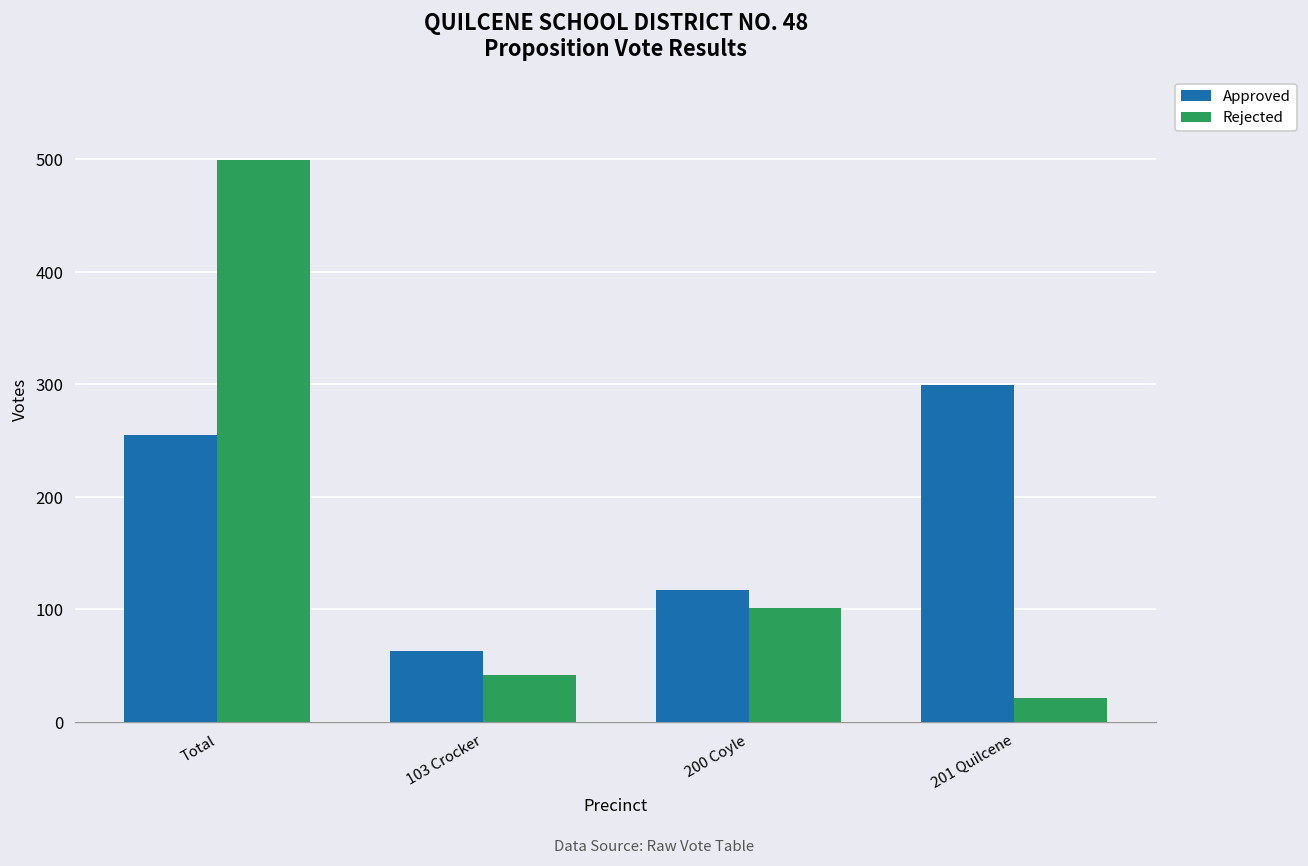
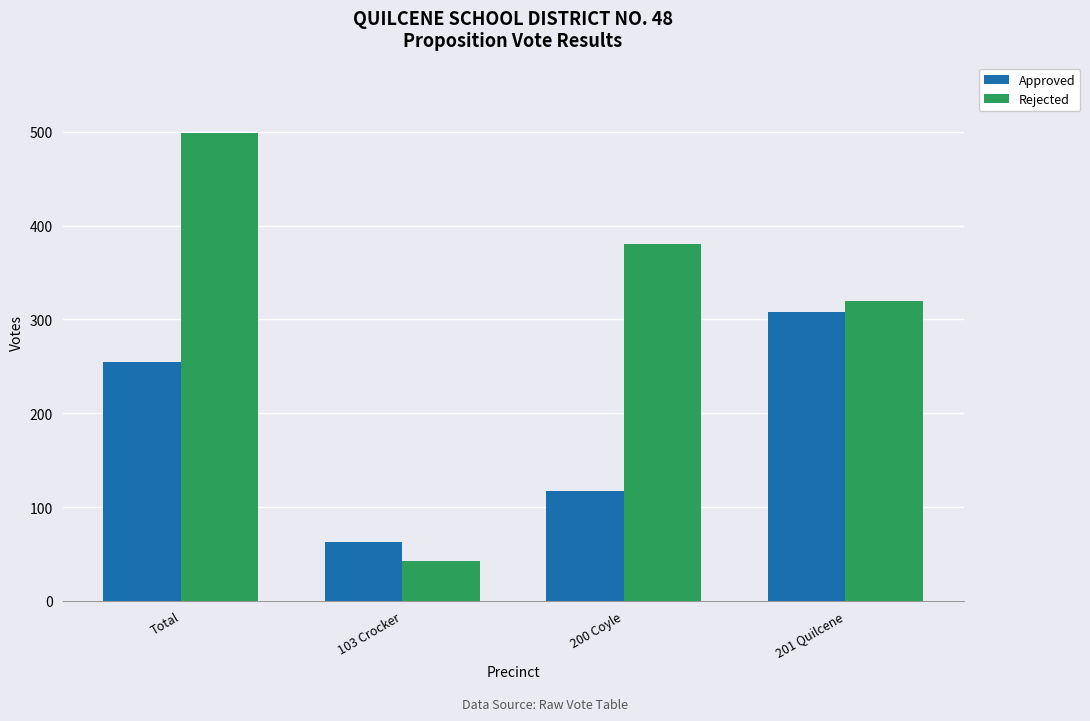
  {
    "Approved": {
      "Total": 260,
      "103 Crocker": 60,
      "200 Coyle": 120,
-     "201 Quilcene": 300
+     "201 Quilcene": 310
    },
    "Rejected": {
      "Total": 500,
      "103 Crocker": 40,
-     "200 Coyle": 100,
-     "201 Quilcene": 20
+     "200 Coyle": 380,
+     "201 Quilcene": 320
    }
  }
